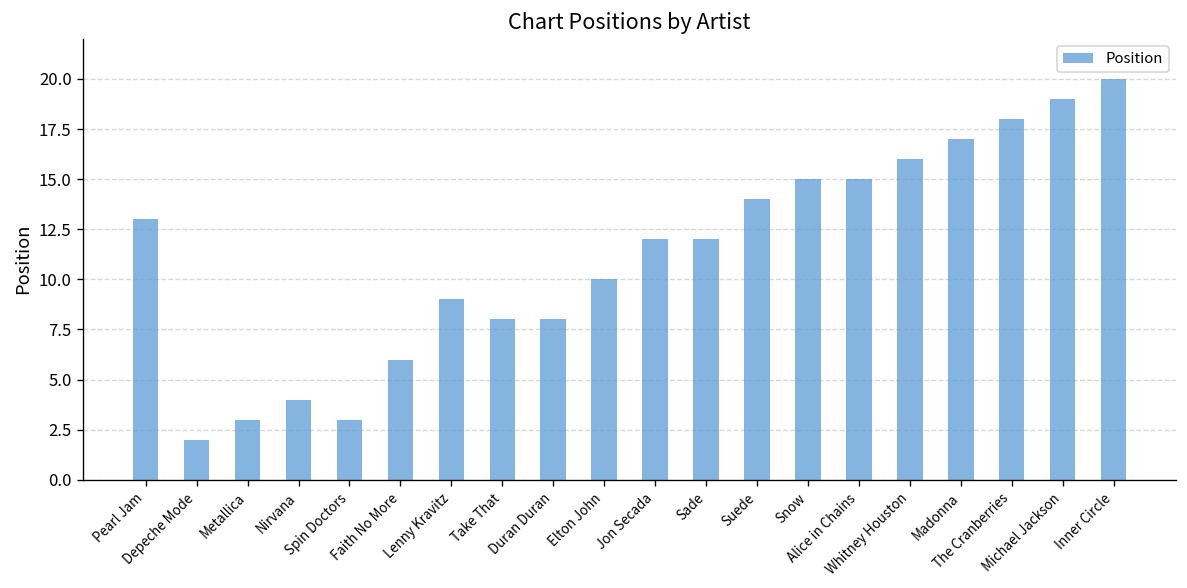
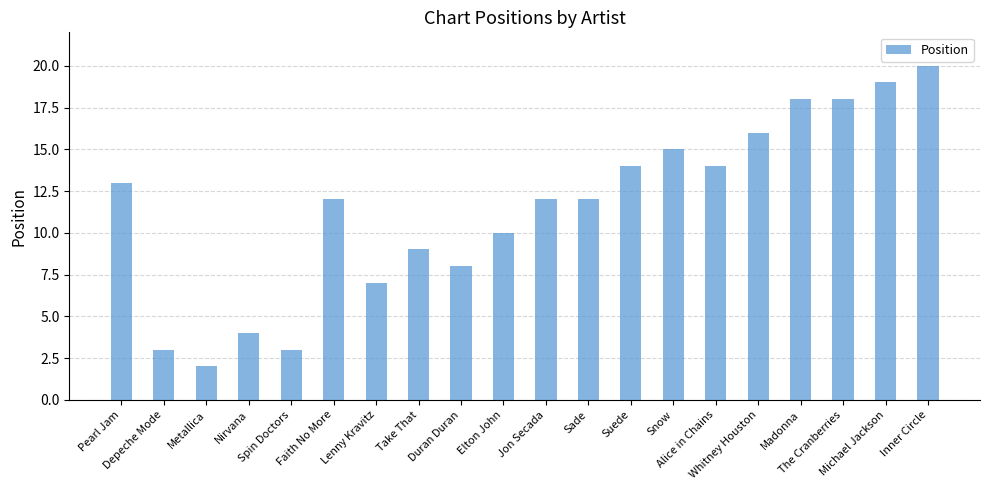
  {
    "Pearl Jam": 13,
-   "Depeche Mode": 2,
-   "Metallica": 3,
+   "Depeche Mode": 3,
+   "Metallica": 2,
    "Nirvana": 4,
    "Spin Doctors": 3,
-   "Faith No More": 6,
-   "Lenny Kravitz": 9,
-   "Take That": 8,
+   "Faith No More": 12,
+   "Lenny Kravitz": 7,
+   "Take That": 9,
    "Duran Duran": 8,
    "Elton John": 10,
    "Jon Secada": 12,
    "Sade": 12,
    "Suede": 14,
    "Snow": 15,
-   "Alice in Chains": 15,
+   "Alice in Chains": 14,
    "Whitney Houston": 16,
-   "Madonna": 17,
+   "Madonna": 18,
    "The Cranberries": 18,
    "Michael Jackson": 19,
    "Inner Circle": 20
  }
